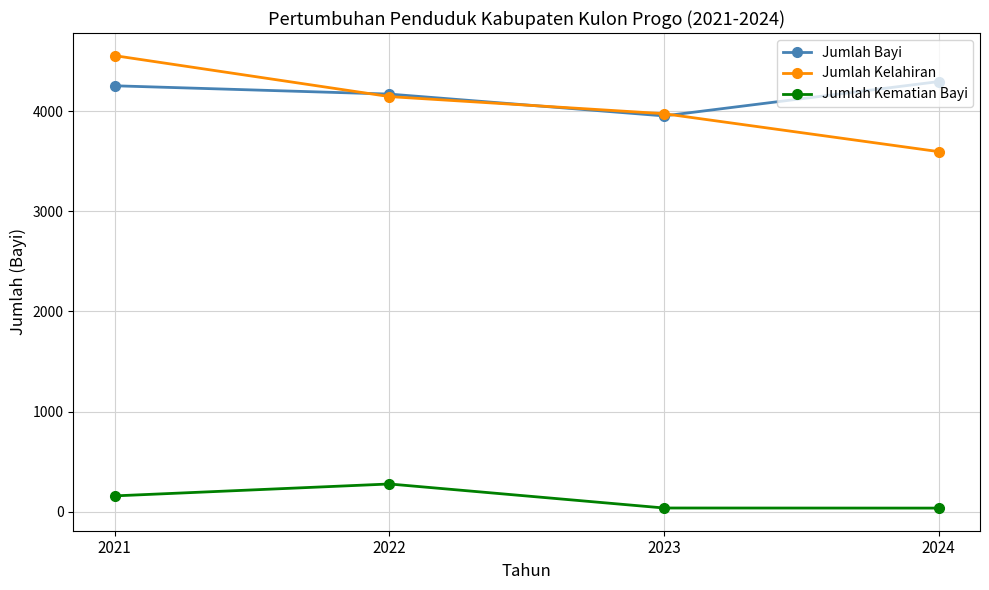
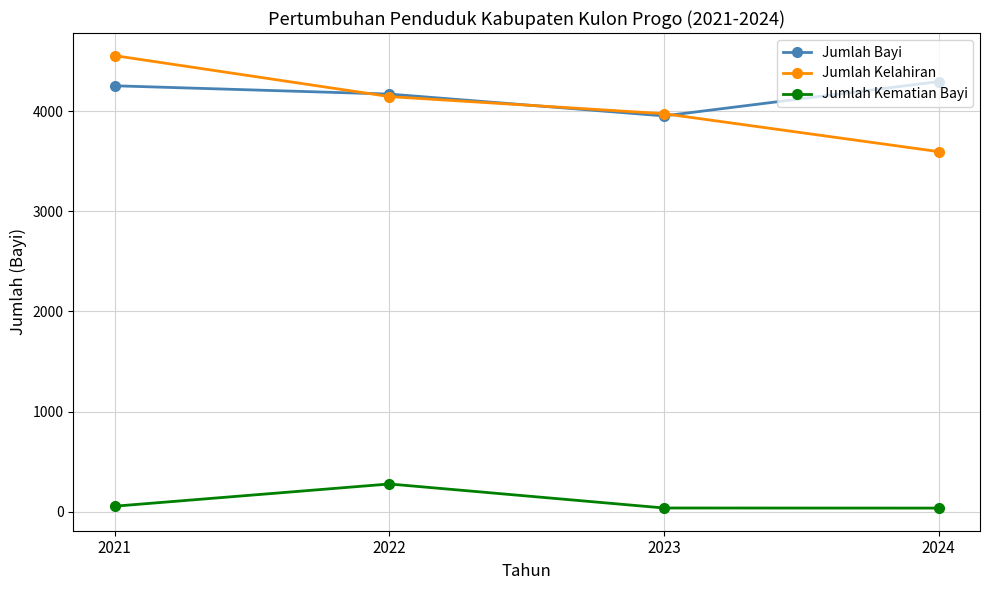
  {
    "Jumlah Bayi": {
      "2021": 4250
    },
    "Jumlah Kelahiran": {
      "2021": 4560,
      "2024": 3600
    },
    "Jumlah Kematian Bayi": {
-     "2021": 160,
+     "2021": 50,
      "2022": 280,
      "2023": 40,
      "2024": 40
    }
  }
